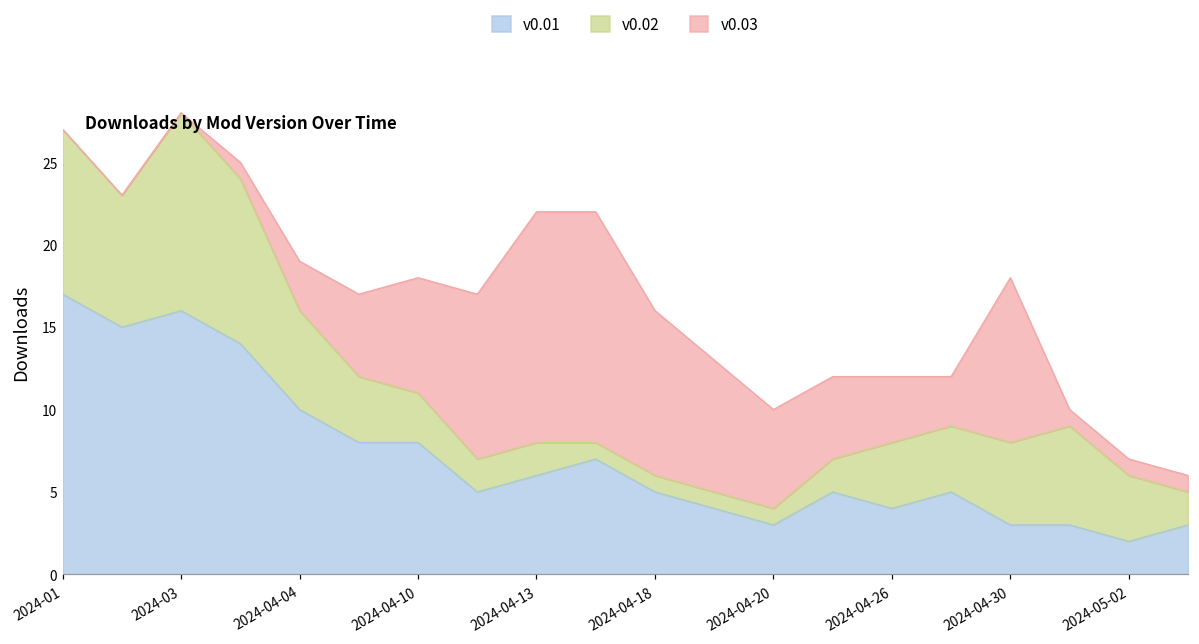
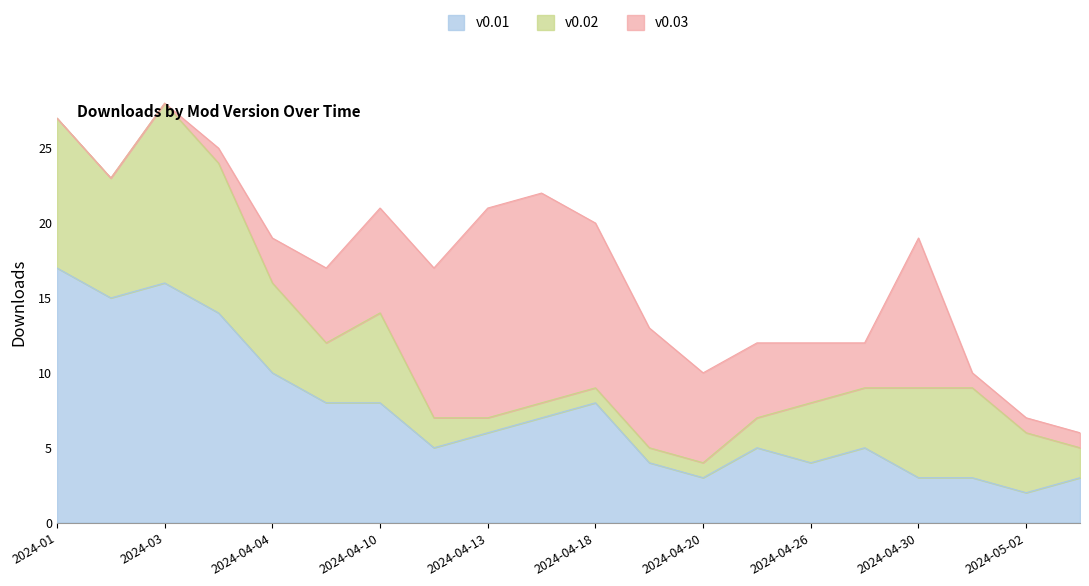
  {
    "v0.01": {
      "2024-01": 17,
      "2024-03": 16,
      "2024-04-04": 10,
      "2024-04-10": 8,
      "2024-04-13": 6,
-     "2024-04-18": 5,
+     "2024-04-18": 8,
      "2024-04-20": 3,
      "2024-04-26": 4,
      "2024-04-30": 3,
      "2024-05-02": 2
    },
    "v0.02": {
      "2024-04-04": 6,
-     "2024-04-10": 3,
-     "2024-04-13": 2,
+     "2024-04-10": 6,
+     "2024-04-13": 1,
      "2024-04-18": 1,
      "2024-04-20": 1,
      "2024-04-26": 4,
-     "2024-04-30": 5,
+     "2024-04-30": 6,
      "2024-05-02": 4
    },
    "v0.03": {
      "2024-04-04": 3,
      "2024-04-10": 7,
      "2024-04-13": 14,
-     "2024-04-18": 10,
+     "2024-04-18": 11,
      "2024-04-20": 6,
      "2024-04-26": 4,
      "2024-04-30": 10,
      "2024-05-02": 1
    }
  }
